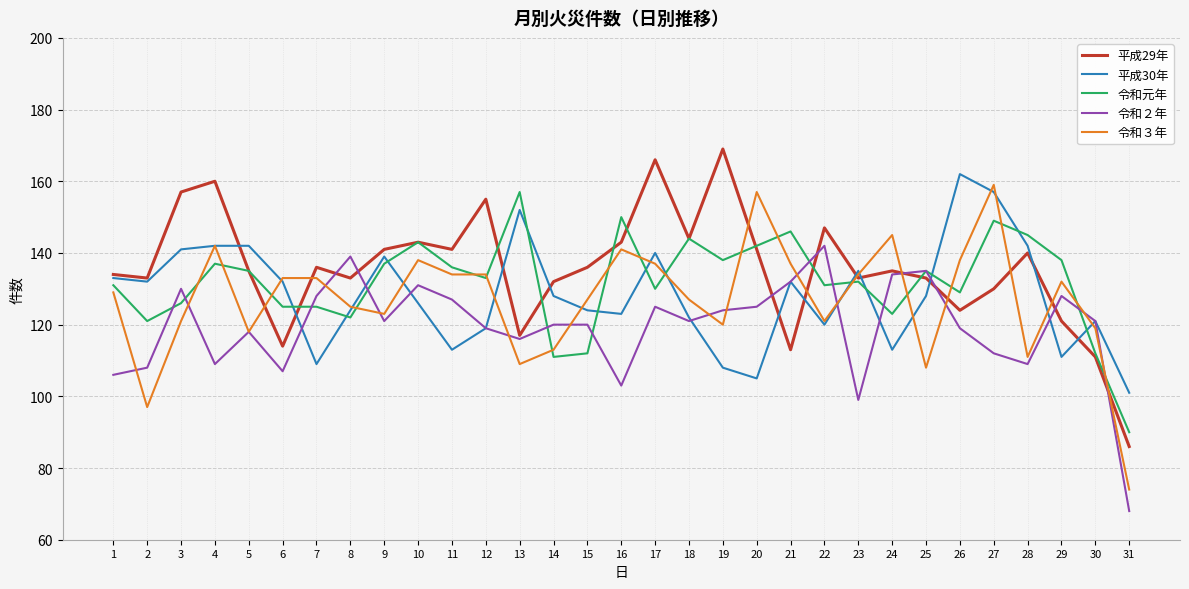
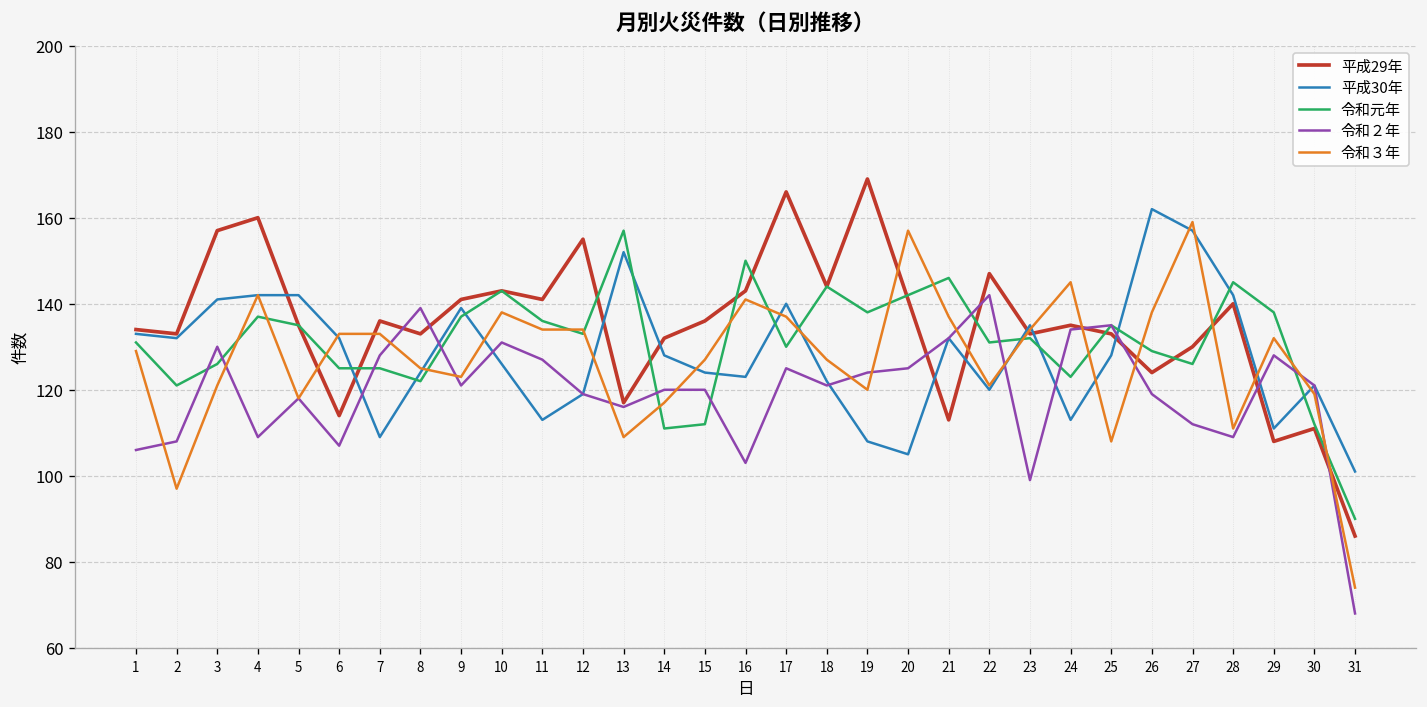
  {
    "平成29年": {
      "1": 134,
      "2": 133,
      "3": 157,
      "4": 160,
      "6": 114,
      "7": 136,
      "8": 133,
      "9": 141,
      "11": 141,
      "12": 155,
      "13": 117,
      "14": 132,
      "15": 136,
      "16": 143,
      "17": 166,
      "19": 169,
      "20": 141,
      "21": 113,
      "22": 147,
      "23": 133,
      "24": 135,
      "25": 133,
      "26": 124,
      "27": 130,
      "28": 140,
-     "29": 121,
+     "29": 108,
      "30": 111,
      "31": 86
    },
    "平成30年": {
      "1": 133,
      "2": 132,
      "3": 141,
      "5": 142,
      "6": 132,
      "7": 109,
      "8": 124,
      "9": 139,
      "10": 126,
      "11": 113,
      "13": 152,
      "14": 128,
      "15": 124,
      "16": 123,
      "17": 140,
      "18": 122,
      "19": 108,
      "20": 105,
      "22": 120,
      "23": 135,
      "24": 113,
      "25": 128,
      "26": 162,
      "27": 157,
      "28": 142,
      "29": 111,
      "31": 101
    },
    "令和元年": {
      "1": 131,
      "2": 121,
      "3": 126,
      "4": 137,
      "6": 125,
      "7": 125,
      "8": 122,
      "9": 137,
      "11": 136,
      "12": 133,
      "13": 157,
      "14": 111,
      "15": 112,
      "16": 150,
      "17": 130,
      "19": 138,
      "20": 142,
      "21": 146,
      "22": 131,
      "23": 132,
      "24": 123,
      "26": 129,
-     "27": 149,
+     "27": 126,
      "28": 145,
      "29": 138,
      "30": 112,
      "31": 90
    },
    "令和２年": {
      "1": 106,
      "2": 108,
      "3": 130,
      "4": 109,
      "6": 107,
      "7": 128,
      "8": 139,
      "9": 121,
      "10": 131,
      "11": 127,
      "13": 116,
      "14": 120,
      "15": 120,
      "16": 103,
      "17": 125,
      "18": 121,
      "19": 124,
      "20": 125,
      "22": 142,
      "23": 99,
      "24": 134,
      "26": 119,
      "27": 112,
      "28": 109,
      "29": 128,
      "31": 68
    },
    "令和３年": {
      "1": 129,
      "2": 97,
      "3": 121,
      "6": 133,
      "7": 133,
      "8": 125,
      "9": 123,
      "10": 138,
      "11": 134,
      "12": 134,
      "13": 109,
-     "14": 113,
+     "14": 117,
      "15": 127,
      "16": 141,
      "17": 137,
      "18": 127,
      "19": 120,
      "20": 157,
      "21": 137,
      "22": 121,
      "23": 134,
      "24": 145,
      "25": 108,
      "26": 138,
      "27": 159,
      "28": 111,
      "29": 132,
      "30": 119,
      "31": 74
    }
  }
